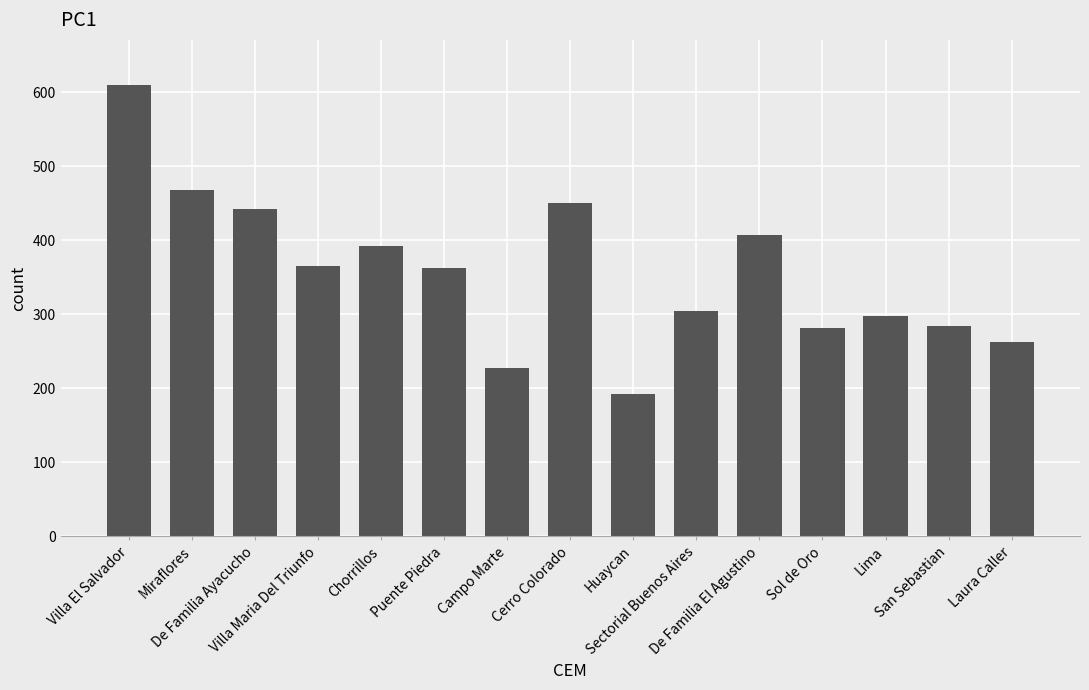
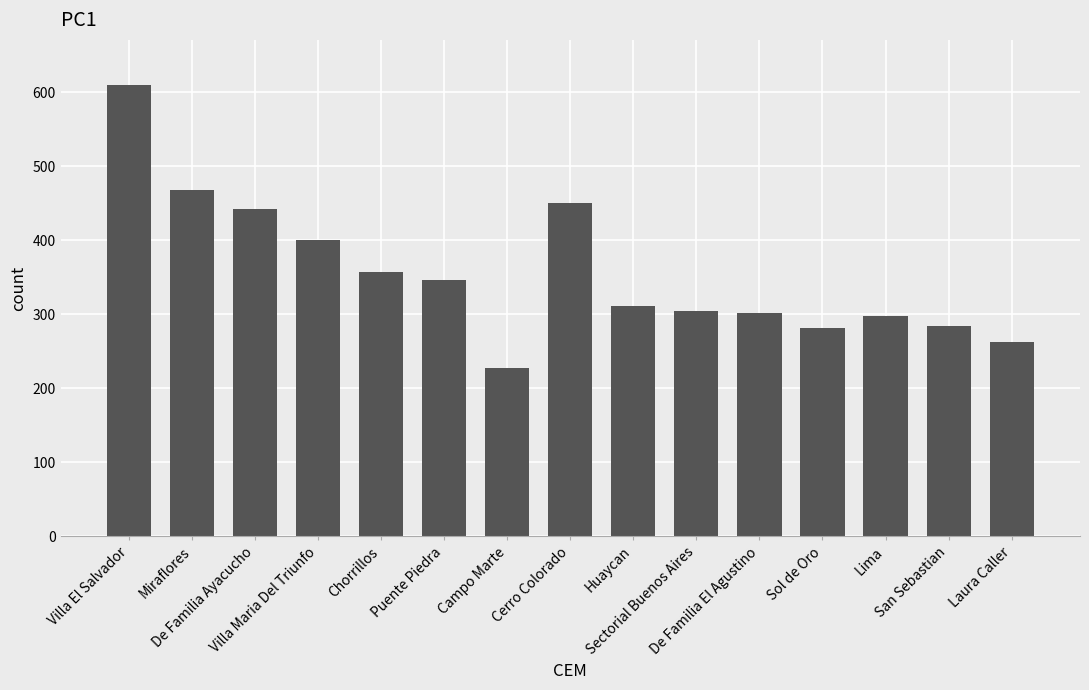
  {
    "Villa El Salvador": 610,
    "Miraflores": 470,
    "De Familia Ayacucho": 440,
-   "Villa Maria Del Triunfo": 370,
-   "Chorrillos": 390,
-   "Puente Piedra": 360,
+   "Villa Maria Del Triunfo": 400,
+   "Chorrillos": 360,
+   "Puente Piedra": 350,
    "Campo Marte": 230,
    "Cerro Colorado": 450,
-   "Huaycan": 190,
+   "Huaycan": 310,
    "Sectorial Buenos Aires": 300,
-   "De Familia El Agustino": 410,
+   "De Familia El Agustino": 300,
    "Sol de Oro": 280,
    "Lima": 300,
    "San Sebastian": 280,
    "Laura Caller": 260
  }
